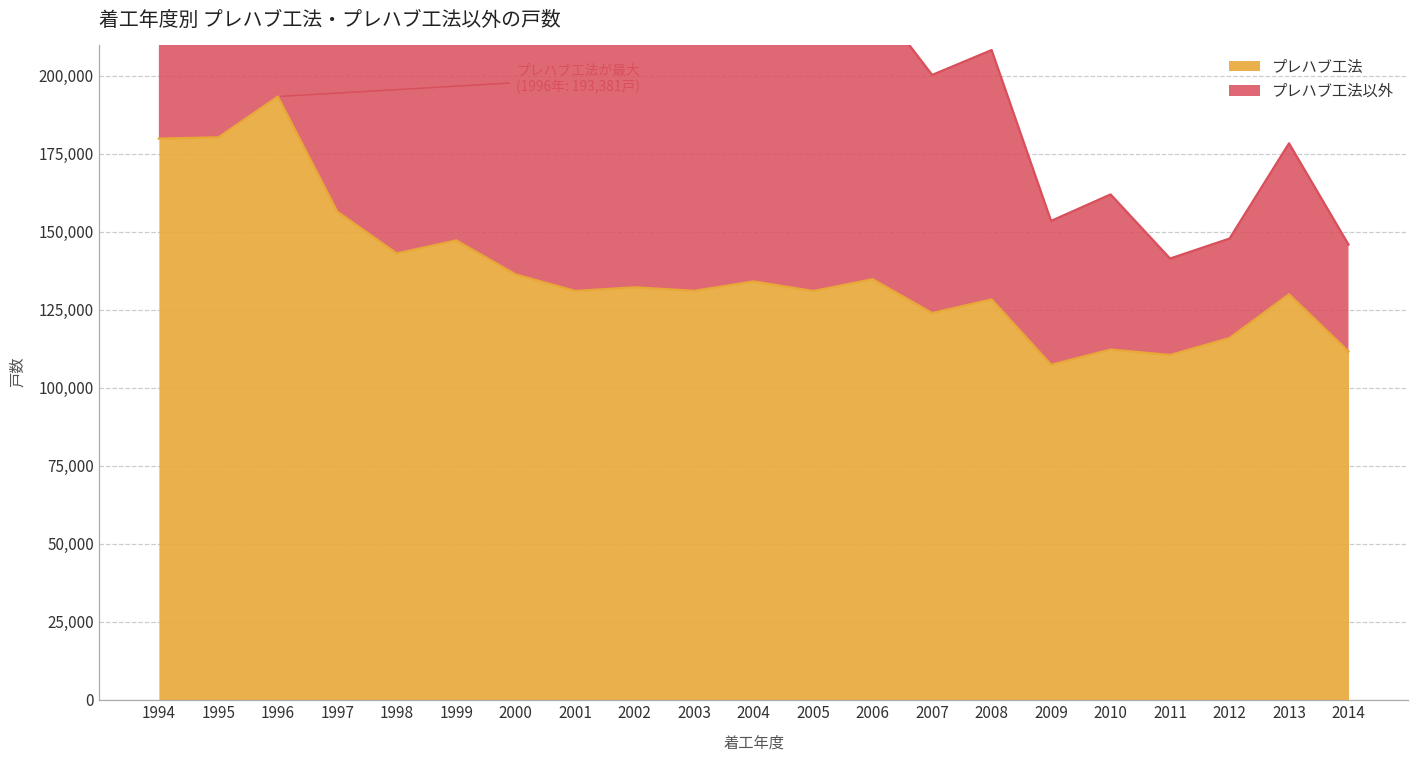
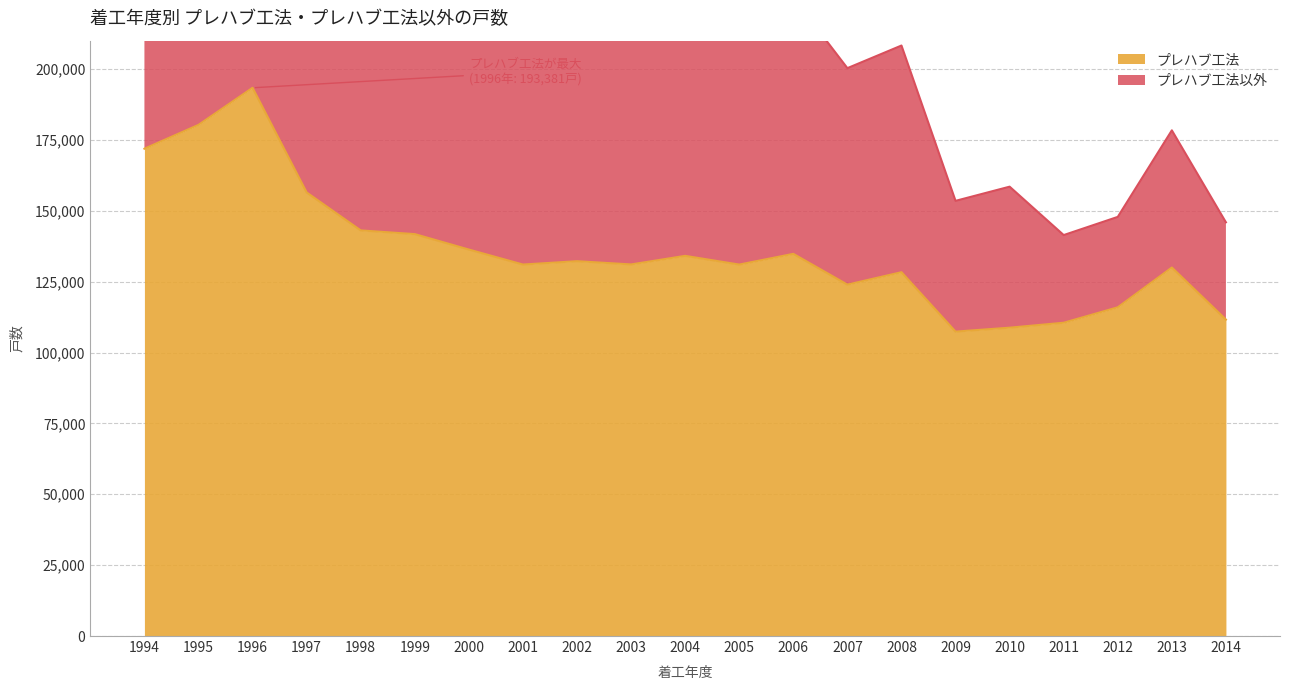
  {
    "プレハブ工法": {
-     "1994": "180,000",
+     "1994": "172,000",
      "1995": "180,000",
      "1996": "193,000",
      "1997": "156,000",
      "1998": "143,000",
-     "1999": "147,000",
+     "1999": "142,000",
      "2000": "136,000",
      "2001": "131,000",
      "2002": "132,000",
      "2003": "131,000",
      "2004": "134,000",
      "2005": "131,000",
      "2006": "135,000",
      "2007": "124,000",
      "2008": "128,000",
      "2009": "107,000",
-     "2010": "112,000",
+     "2010": "109,000",
      "2011": "111,000",
      "2012": "116,000",
      "2013": "130,000",
      "2014": "112,000"
    },
    "プレハブ工法以外": {
      "2007": "76,000",
      "2008": "80,000",
      "2009": "46,000",
      "2010": "50,000",
      "2011": "31,000",
      "2012": "32,000",
      "2013": "48,000",
      "2014": "34,000"
    }
  }
